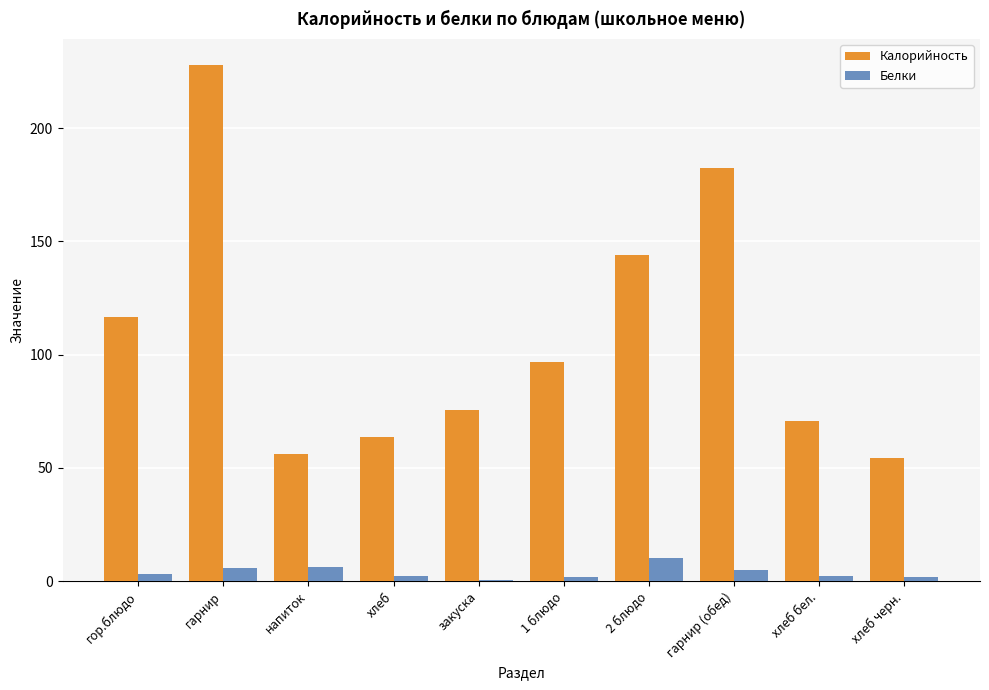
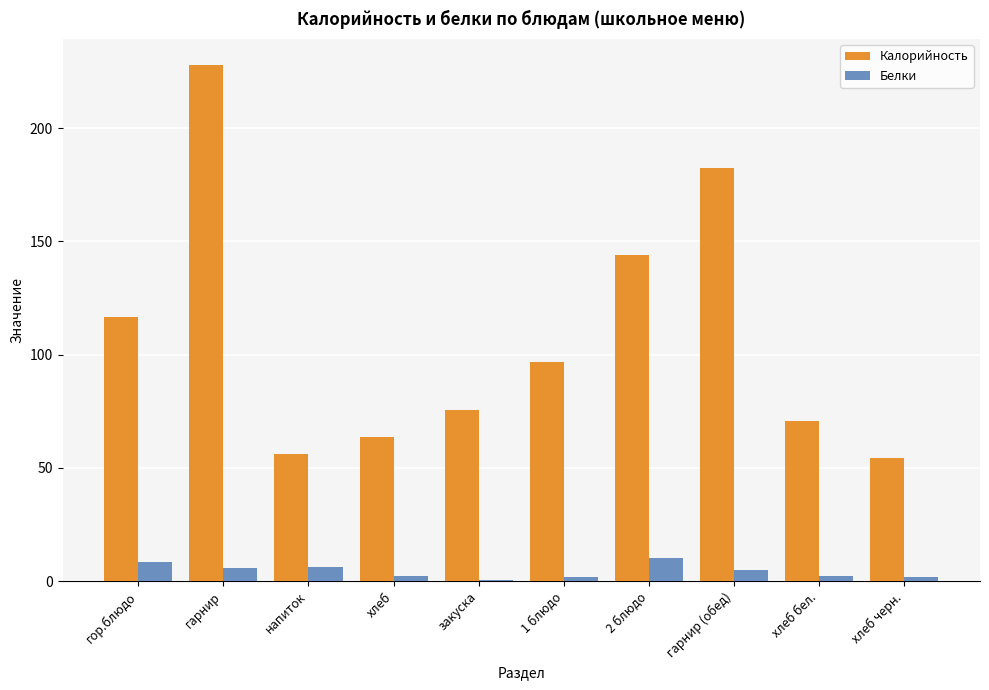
  {
    "Калорийность": {
      "гор.блюдо": 117,
      "гарнир": 228,
      "напиток": 56,
      "хлеб": 63,
      "закуска": 75,
      "1 блюдо": 97,
      "2 блюдо": 144,
      "гарнир (обед)": 182,
      "хлеб бел.": 71,
      "хлеб черн.": 54
    },
    "Белки": {
-     "гор.блюдо": 3,
+     "гор.блюдо": 8,
      "гарнир": 6,
      "напиток": 6,
      "хлеб": 2,
      "1 блюдо": 2,
      "2 блюдо": 10,
      "гарнир (обед)": 5,
      "хлеб бел.": 2,
      "хлеб черн.": 2
    }
  }
